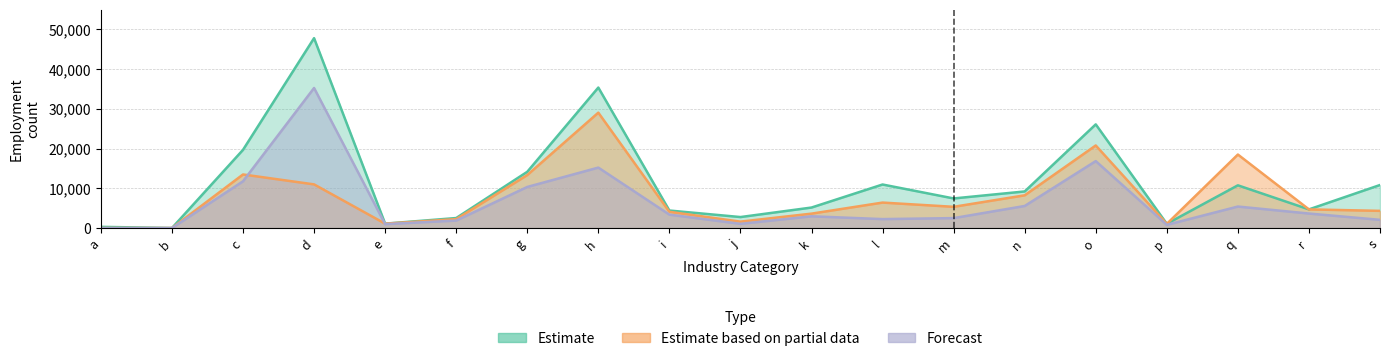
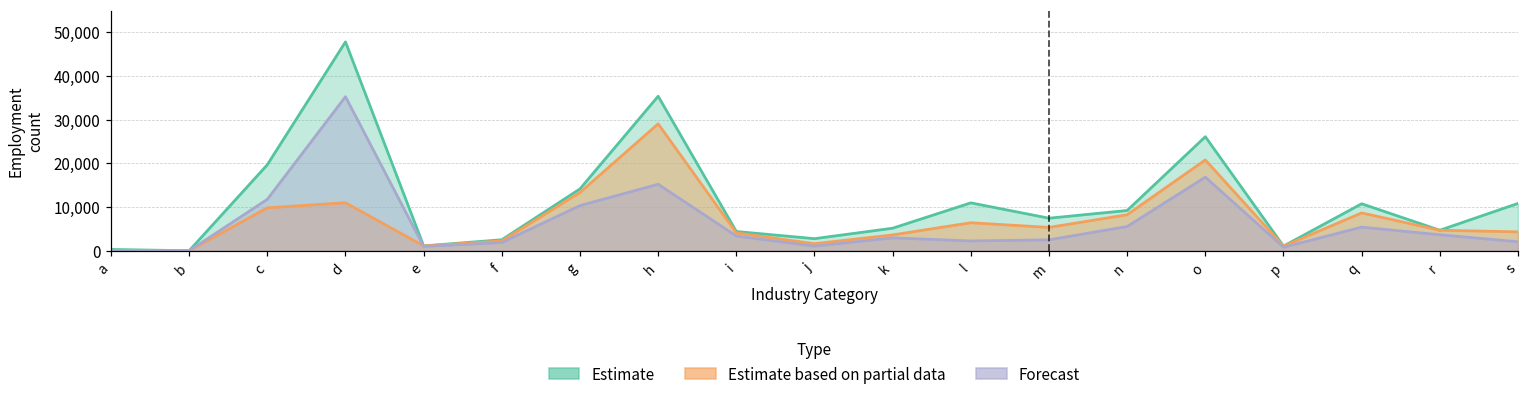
  {
    "Estimate based on partial data": {
-     "c": "13,000",
+     "c": "10,000",
      "d": "11,000",
      "g": "13,000",
      "h": "29,000",
      "k": "4,000",
      "l": "6,000",
      "m": "5,000",
      "n": "8,000",
      "o": "21,000",
-     "q": "18,000",
+     "q": "9,000",
      "s": "4,000"
    }
  }
